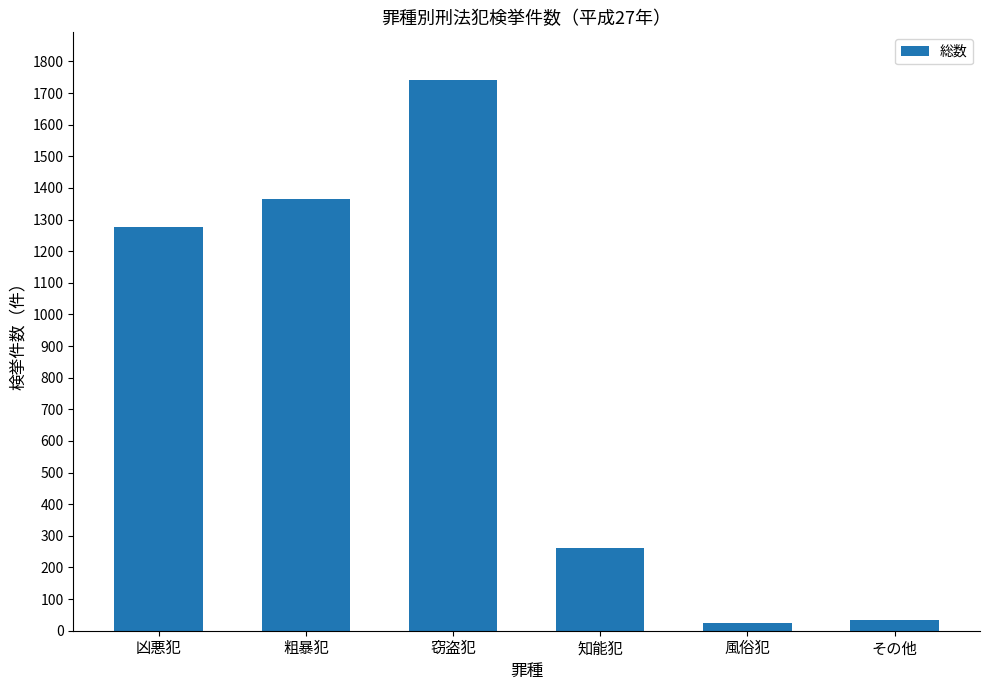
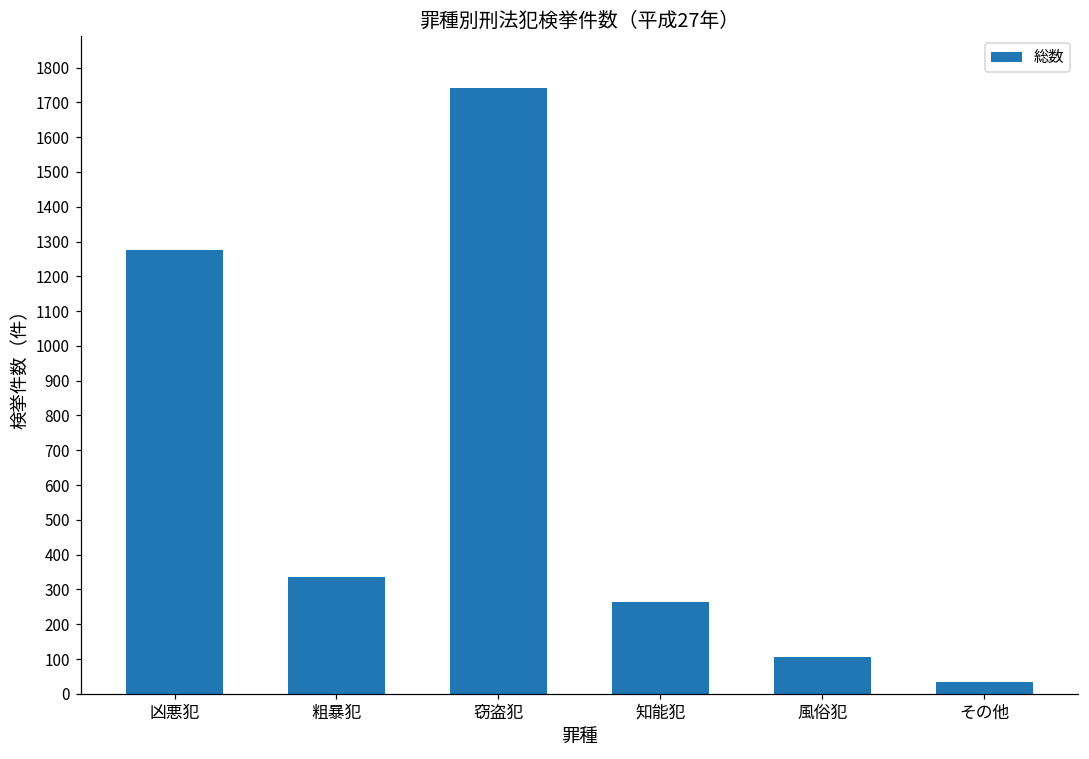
  {
    "凶悪犯": 1280,
-   "粗暴犯": 1370,
+   "粗暴犯": 340,
    "窃盗犯": 1740,
    "知能犯": 260,
-   "風俗犯": 30,
+   "風俗犯": 110,
    "その他": 30
  }
